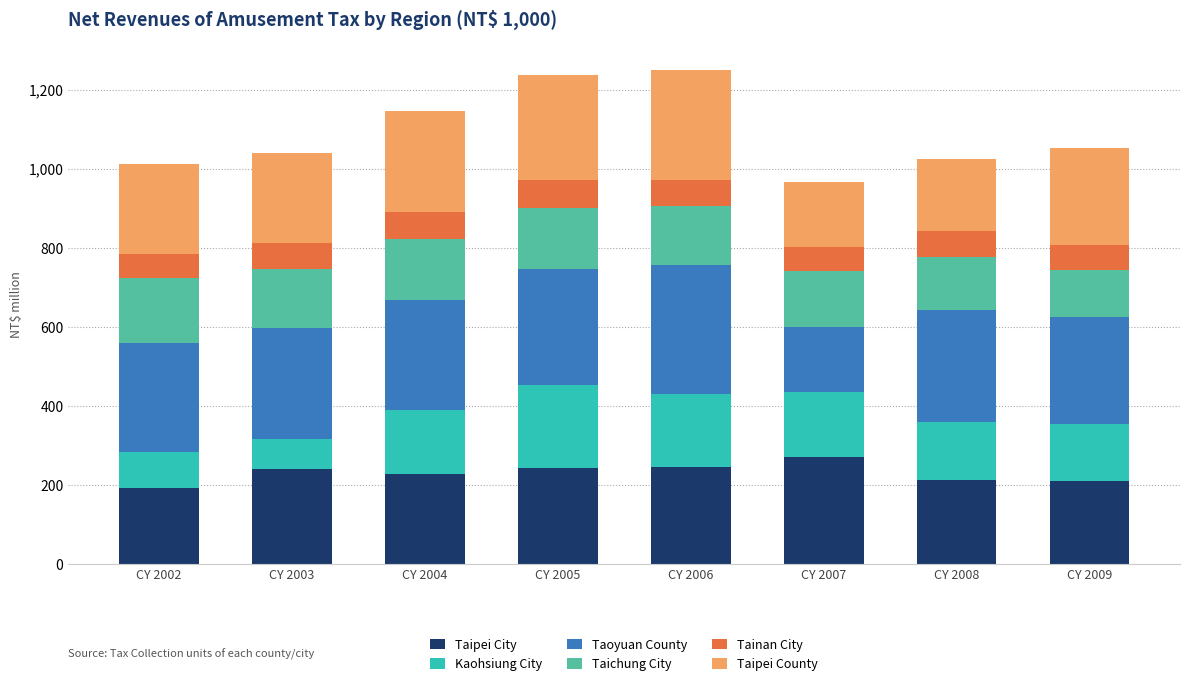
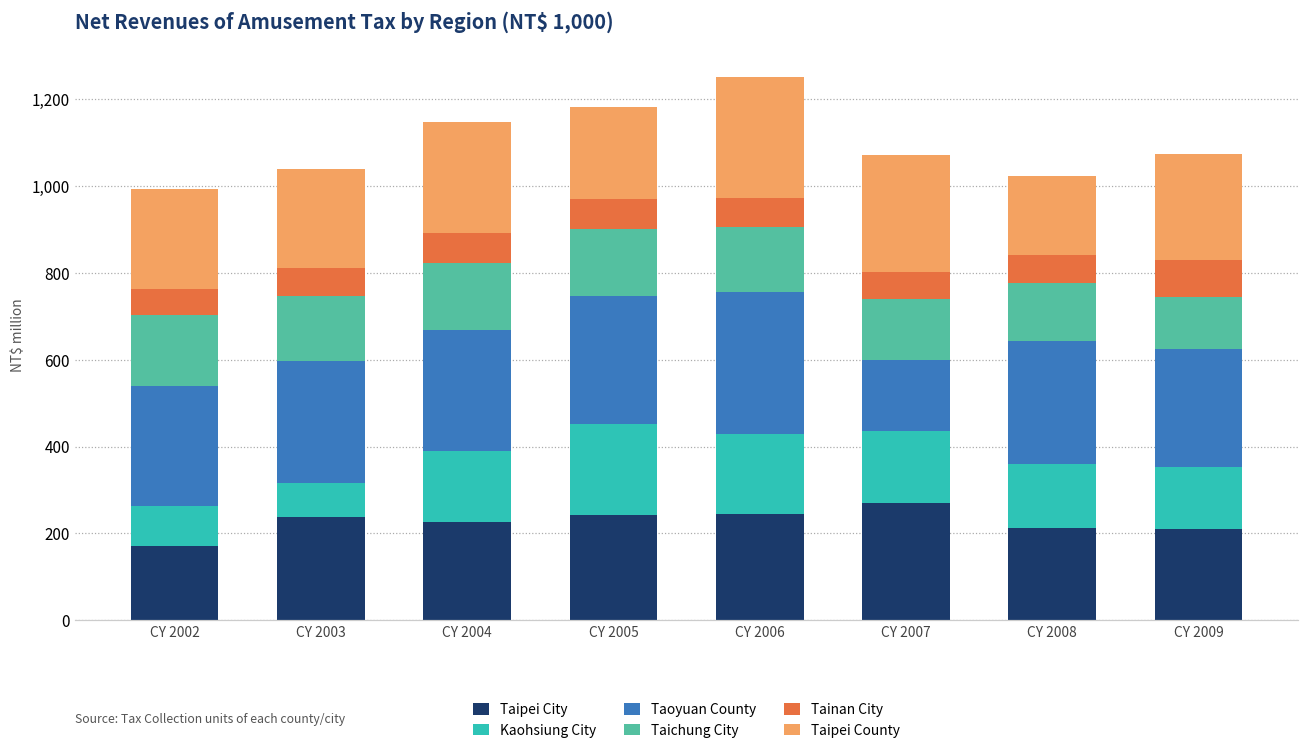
  {
    "Taipei City": {
-     "CY 2002": 190,
+     "CY 2002": 170,
      "CY 2003": 240,
      "CY 2004": 230,
      "CY 2005": 240,
      "CY 2006": 240,
      "CY 2007": 270,
      "CY 2008": 210,
      "CY 2009": 210
    },
    "Taoyuan County": {
      "CY 2002": 280,
      "CY 2003": 280,
      "CY 2004": 280,
      "CY 2005": 290,
      "CY 2006": 330,
      "CY 2007": 160,
      "CY 2008": 280,
      "CY 2009": 270
    },
    "Tainan City": {
      "CY 2002": 60,
      "CY 2003": 70,
      "CY 2004": 70,
      "CY 2005": 70,
      "CY 2006": 70,
      "CY 2007": 60,
      "CY 2008": 60,
-     "CY 2009": 60
+     "CY 2009": 90
    },
    "Taipei County": {
      "CY 2002": 230,
      "CY 2003": 230,
      "CY 2004": 260,
-     "CY 2005": 270,
+     "CY 2005": 210,
      "CY 2006": 280,
-     "CY 2007": 160,
+     "CY 2007": 270,
      "CY 2008": 180,
      "CY 2009": 240
    }
  }
